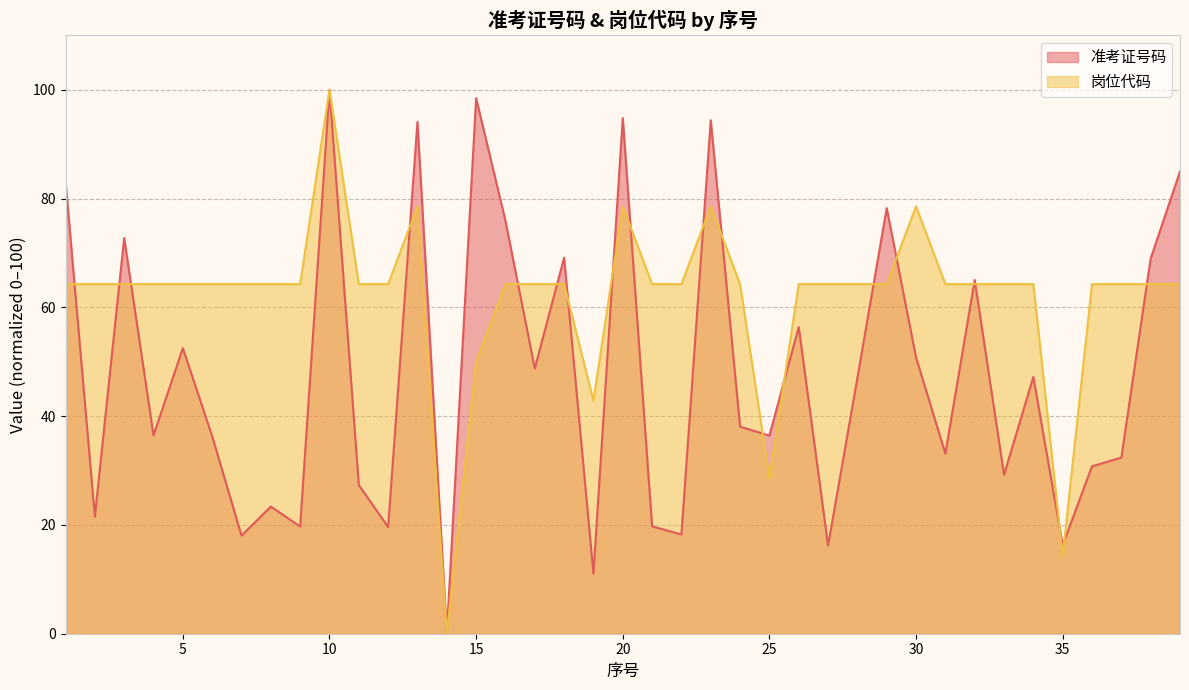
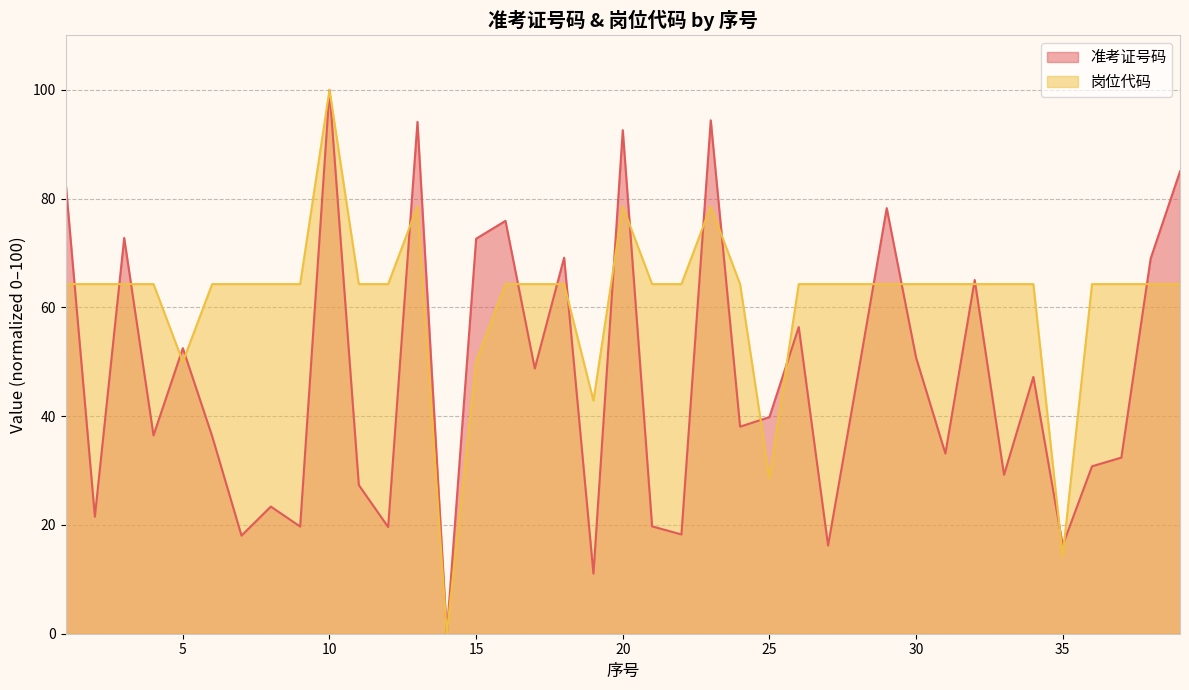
  {
    "准考证号码": {
      "5": 53,
-     "15": 98,
-     "20": 95,
-     "25": 36,
+     "15": 73,
+     "20": 93,
+     "25": 40,
      "30": 51,
      "35": 16
    },
    "岗位代码": {
-     "5": 64,
+     "5": 50,
      "15": 50,
      "20": 79,
      "25": 29,
-     "30": 79,
+     "30": 64,
      "35": 14
    }
  }
